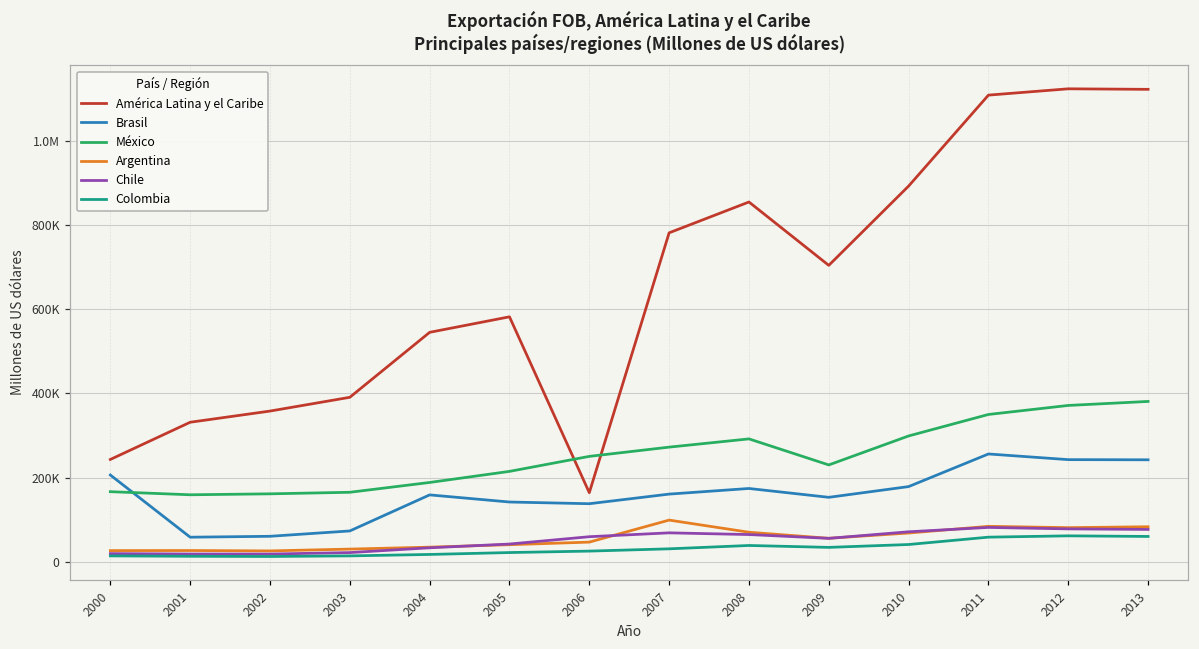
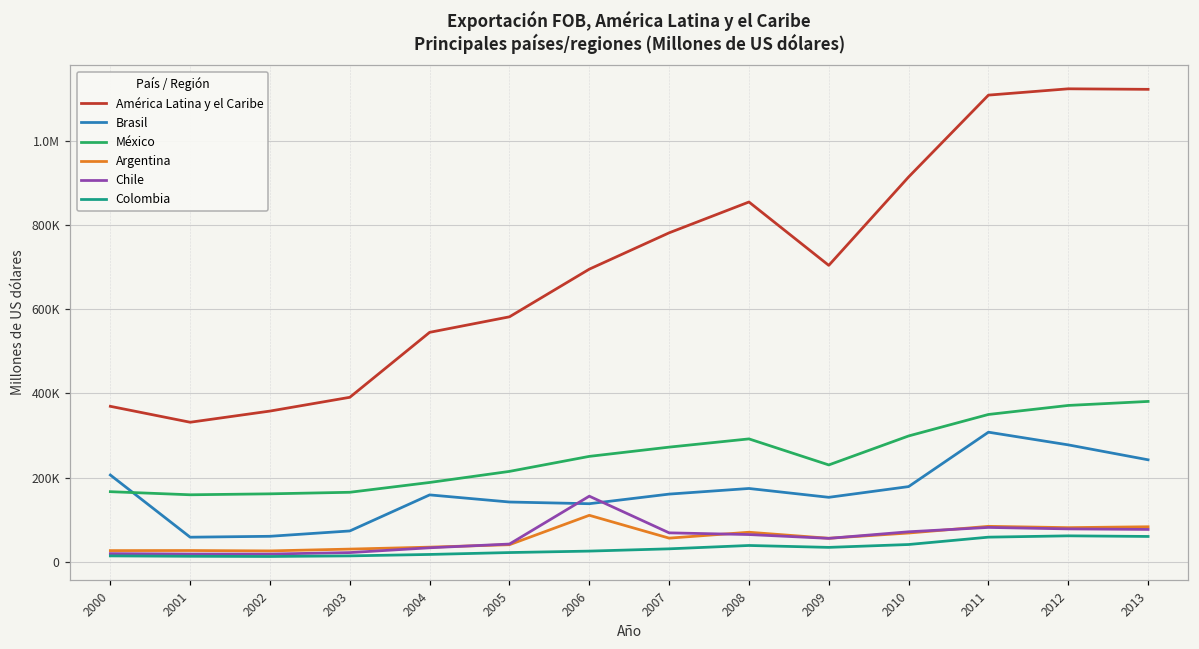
  {
    "América Latina y el Caribe": {
-     "2000": 240000,
+     "2000": 370000,
      "2001": 330000,
      "2002": 360000,
      "2003": 390000,
      "2004": 550000,
      "2005": 580000,
-     "2006": 160000,
+     "2006": 700000,
      "2007": 780000,
      "2008": 850000,
      "2009": 700000,
-     "2010": 890000,
+     "2010": 910000,
      "2011": 1110000,
      "2012": 1120000,
      "2013": 1120000
    },
    "Brasil": {
      "2000": 210000,
      "2001": 60000,
      "2002": 60000,
      "2003": 70000,
      "2004": 160000,
      "2005": 140000,
      "2006": 140000,
      "2007": 160000,
      "2008": 170000,
      "2009": 150000,
      "2010": 180000,
-     "2011": 260000,
-     "2012": 240000,
+     "2011": 310000,
+     "2012": 280000,
      "2013": 240000
    },
    "Argentina": {
      "2000": 30000,
      "2001": 30000,
      "2002": 30000,
      "2003": 30000,
-     "2006": 50000,
-     "2007": 100000
+     "2006": 110000,
+     "2007": 60000
    },
    "Chile": {
      "2003": 20000,
-     "2006": 60000,
+     "2006": 160000,
      "2007": 70000
    }
  }
